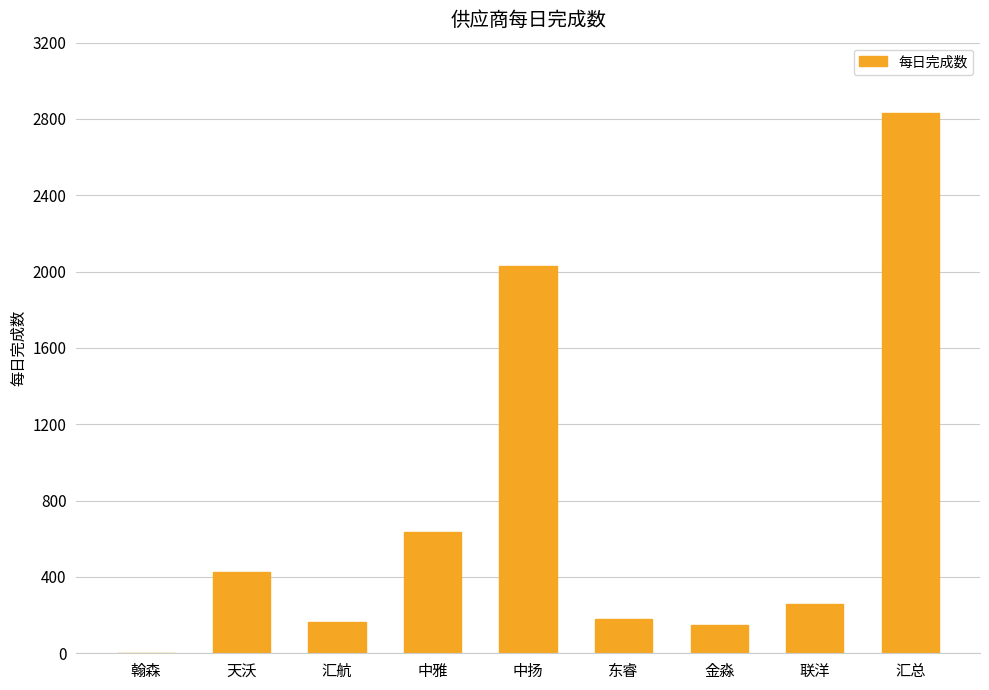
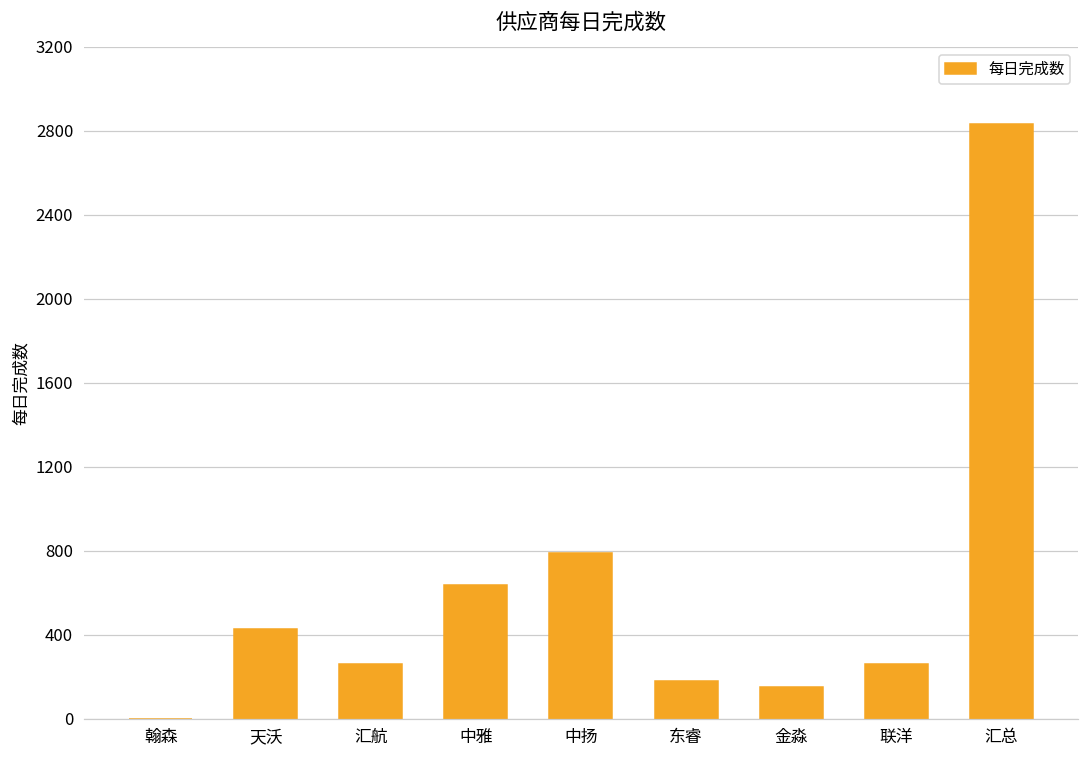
  {
    "翰森": 0,
    "天沃": 430,
-   "汇航": 160,
+   "汇航": 260,
    "中雅": 640,
-   "中扬": 2030,
+   "中扬": 790,
    "东睿": 180,
    "金淼": 150,
    "联洋": 260,
    "汇总": 2830
  }
